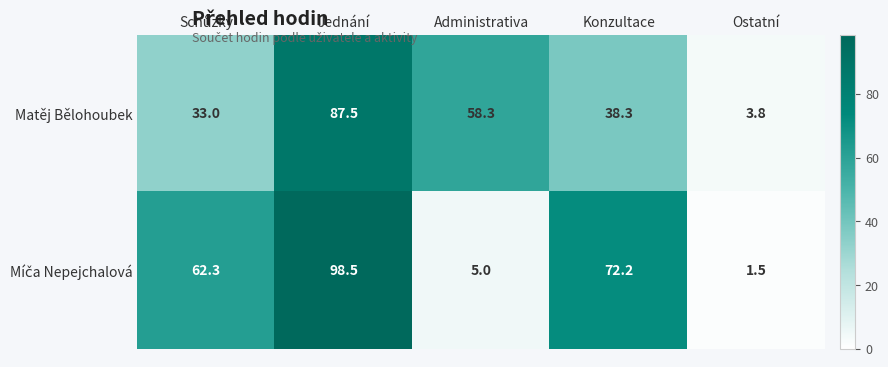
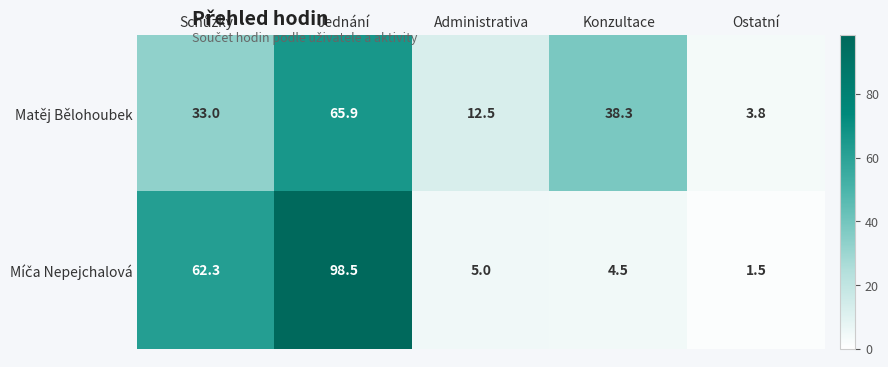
  {
    "Matěj Bělohoubek": {
      "Schůzky": 33.0,
-     "Jednání": 87.5,
-     "Administrativa": 58.3,
+     "Jednání": 65.9,
+     "Administrativa": 12.5,
      "Konzultace": 38.3,
      "Ostatní": 3.8
    },
    "Míča Nepejchalová": {
      "Schůzky": 62.3,
      "Jednání": 98.5,
      "Administrativa": 5.0,
-     "Konzultace": 72.2,
+     "Konzultace": 4.5,
      "Ostatní": 1.5
    }
  }
